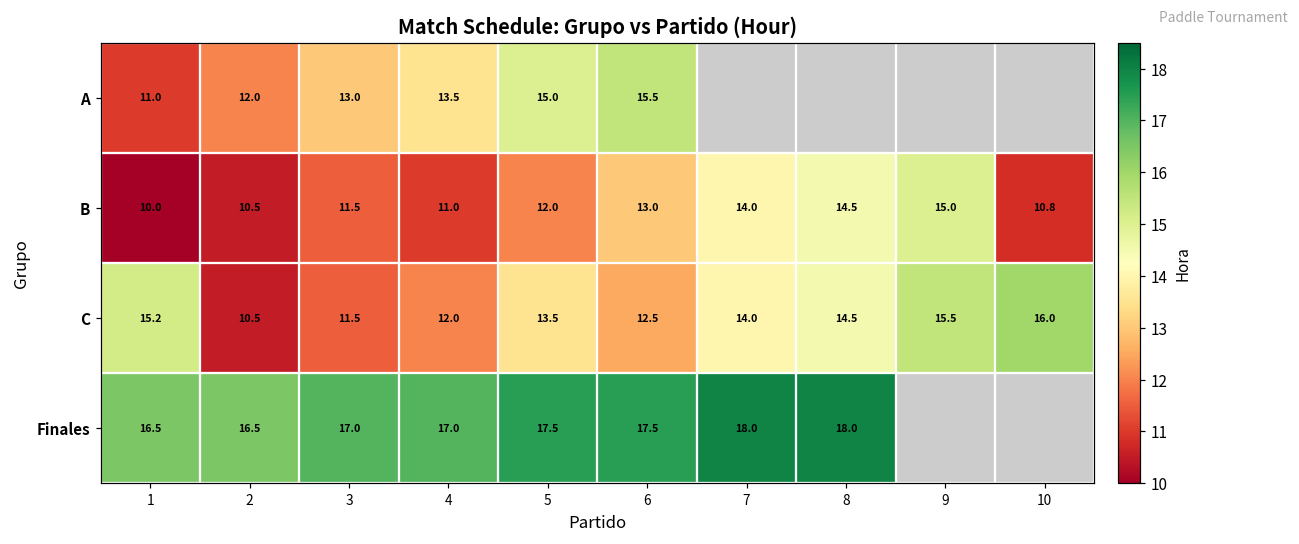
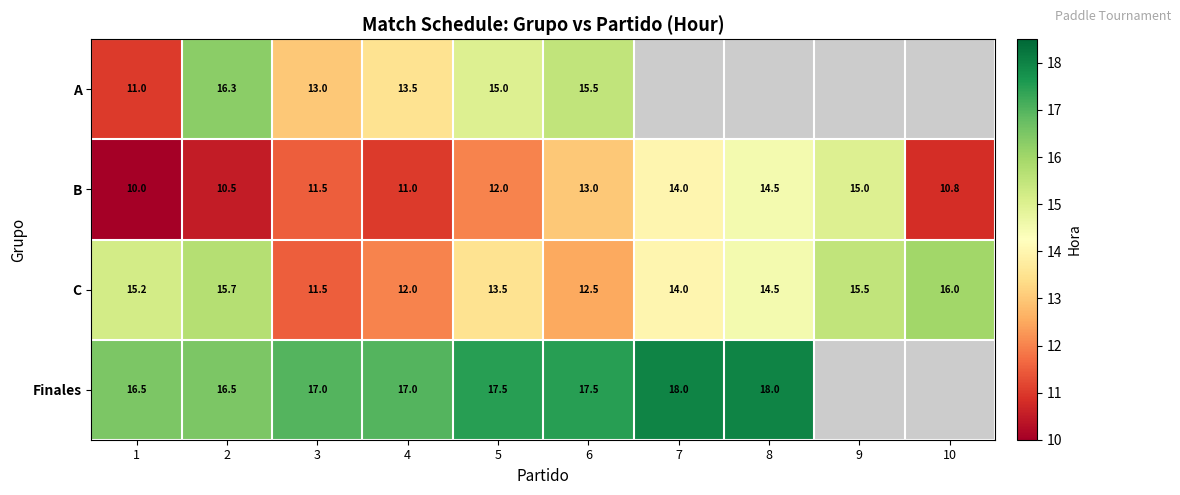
  {
    "A": {
      "1": 11.0,
-     "2": 12.0,
+     "2": 16.3,
      "3": 13.0,
      "4": 13.5,
      "5": 15.0,
      "6": 15.5
    },
    "B": {
      "1": 10.0,
      "2": 10.5,
      "3": 11.5,
      "4": 11.0,
      "5": 12.0,
      "6": 13.0,
      "7": 14.0,
      "8": 14.5,
      "9": 15.0,
      "10": 10.8
    },
    "C": {
      "1": 15.2,
-     "2": 10.5,
+     "2": 15.7,
      "3": 11.5,
      "4": 12.0,
      "5": 13.5,
      "6": 12.5,
      "7": 14.0,
      "8": 14.5,
      "9": 15.5,
      "10": 16.0
    },
    "Finales": {
      "1": 16.5,
      "2": 16.5,
      "3": 17.0,
      "4": 17.0,
      "5": 17.5,
      "6": 17.5,
      "7": 18.0,
      "8": 18.0
    }
  }
